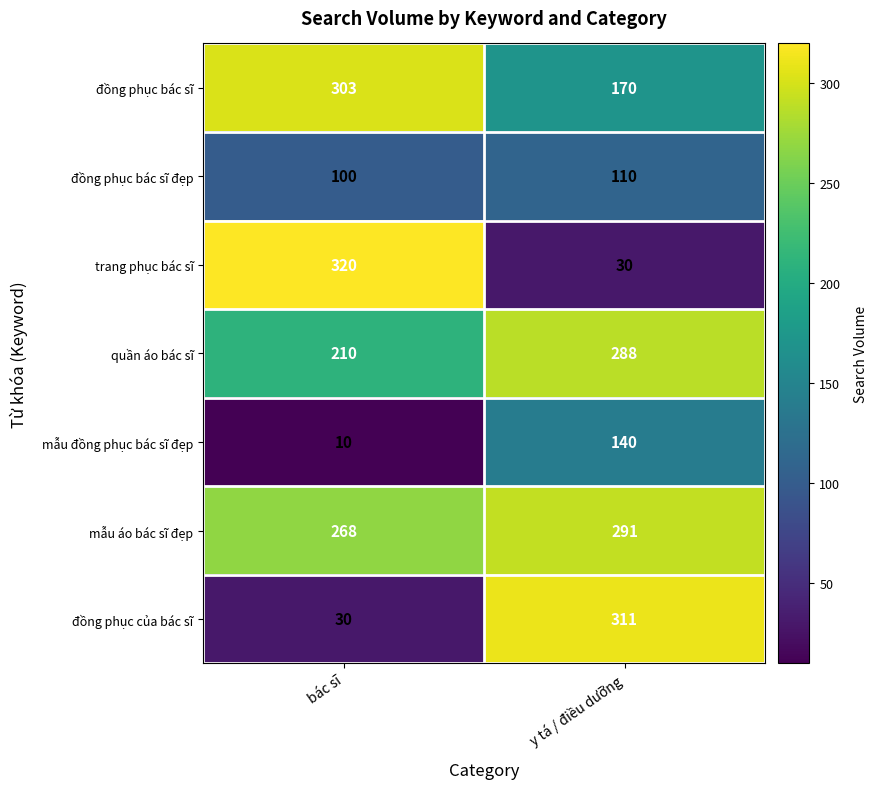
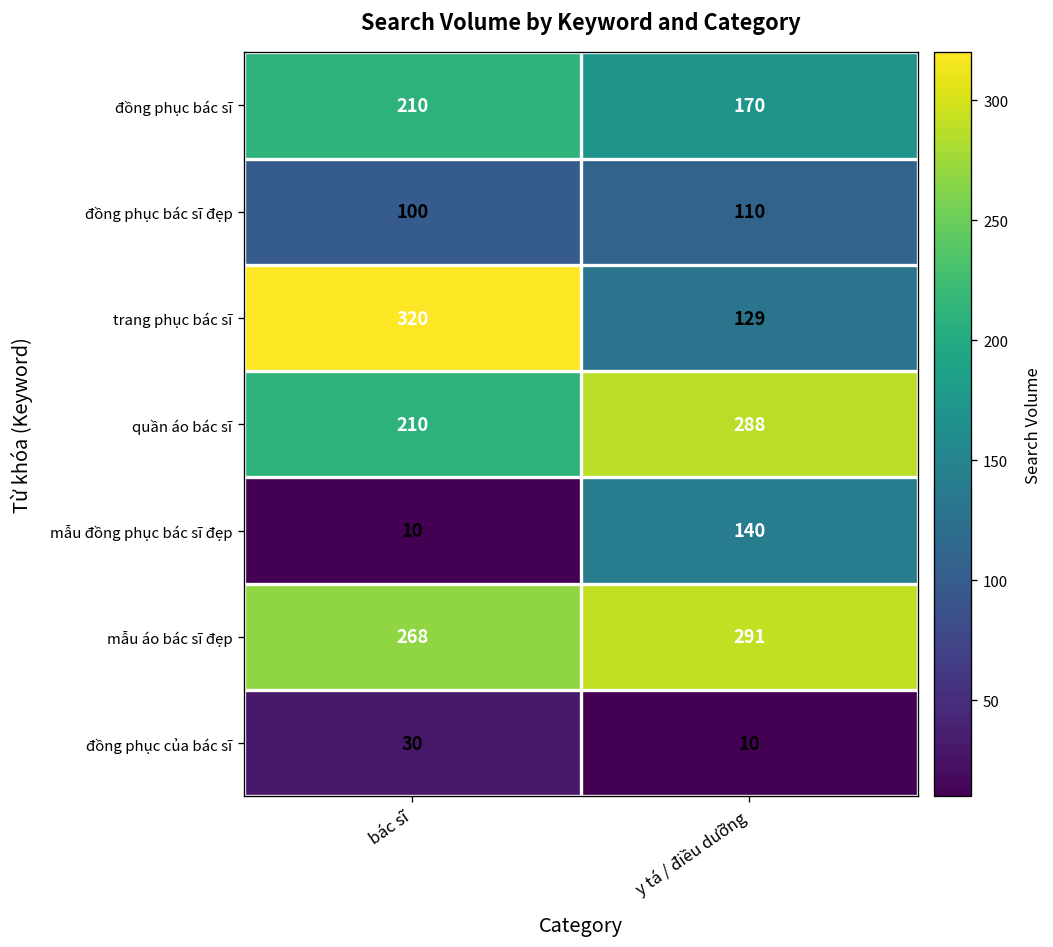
  {
    "đồng phục bác sĩ": {
-     "bác sĩ": 303,
+     "bác sĩ": 210,
      "y tá / điều dưỡng": 170
    },
    "đồng phục bác sĩ đẹp": {
      "bác sĩ": 100,
      "y tá / điều dưỡng": 110
    },
    "trang phục bác sĩ": {
      "bác sĩ": 320,
-     "y tá / điều dưỡng": 30
+     "y tá / điều dưỡng": 129
    },
    "quần áo bác sĩ": {
      "bác sĩ": 210,
      "y tá / điều dưỡng": 288
    },
    "mẫu đồng phục bác sĩ đẹp": {
      "bác sĩ": 10,
      "y tá / điều dưỡng": 140
    },
    "mẫu áo bác sĩ đẹp": {
      "bác sĩ": 268,
      "y tá / điều dưỡng": 291
    },
    "đồng phục của bác sĩ": {
      "bác sĩ": 30,
-     "y tá / điều dưỡng": 311
+     "y tá / điều dưỡng": 10
    }
  }
